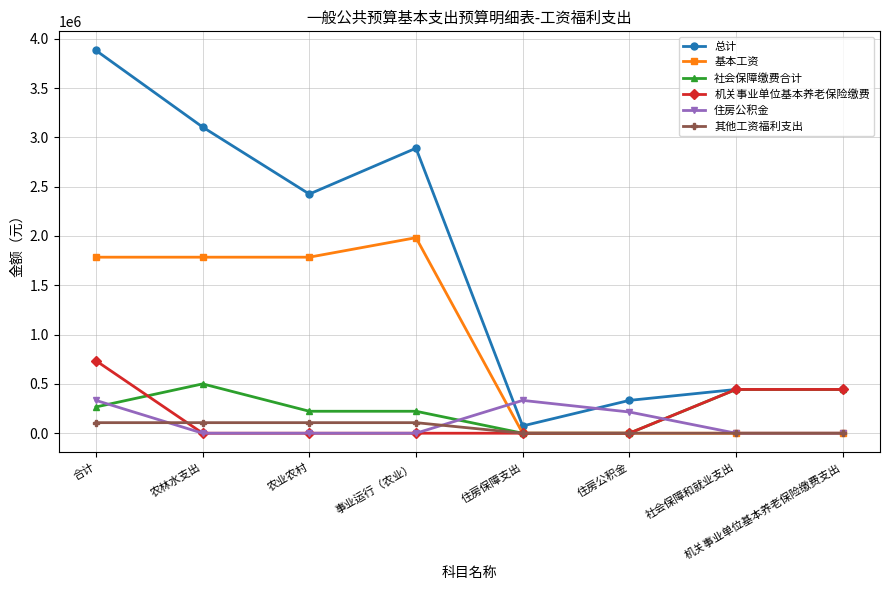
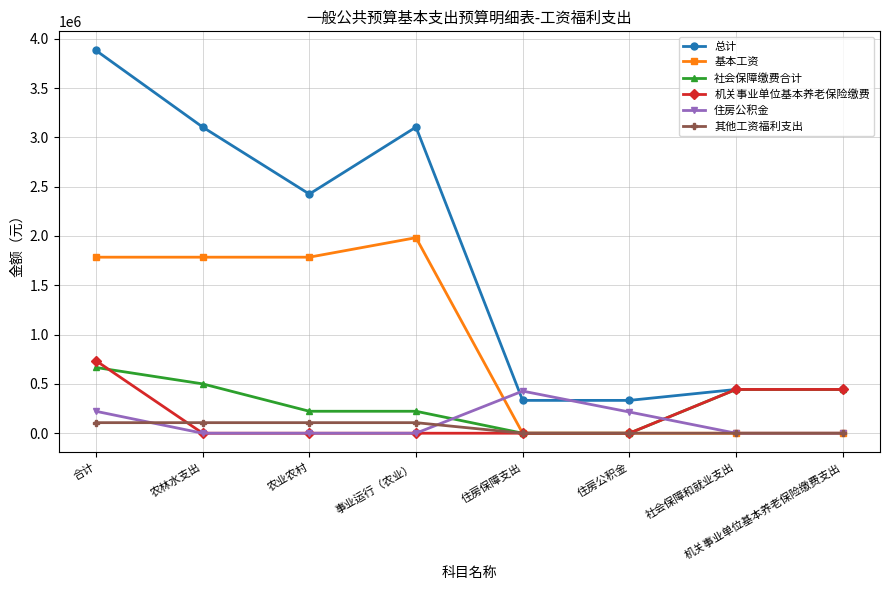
  {
    "总计": {
      "合计": 3900000,
      "农林水支出": 3100000,
      "农业农村": 2400000,
-     "事业运行（农业）": 2900000,
-     "住房保障支出": 100000,
+     "事业运行（农业）": 3100000,
+     "住房保障支出": 300000,
      "住房公积金": 300000
    },
    "基本工资": {
      "合计": 1800000,
      "农林水支出": 1800000,
      "农业农村": 1800000,
      "事业运行（农业）": 2000000
    },
    "社会保障缴费合计": {
-     "合计": 300000,
+     "合计": 700000,
      "农林水支出": 500000,
      "农业农村": 200000,
      "事业运行（农业）": 200000
    },
    "机关事业单位基本养老保险缴费": {
      "合计": 700000
    },
    "住房公积金": {
-     "合计": 300000,
-     "住房保障支出": 300000,
+     "合计": 200000,
+     "住房保障支出": 400000,
      "住房公积金": 200000
    },
    "其他工资福利支出": {
      "合计": 100000,
      "农林水支出": 100000,
      "农业农村": 100000,
      "事业运行（农业）": 100000
    }
  }
